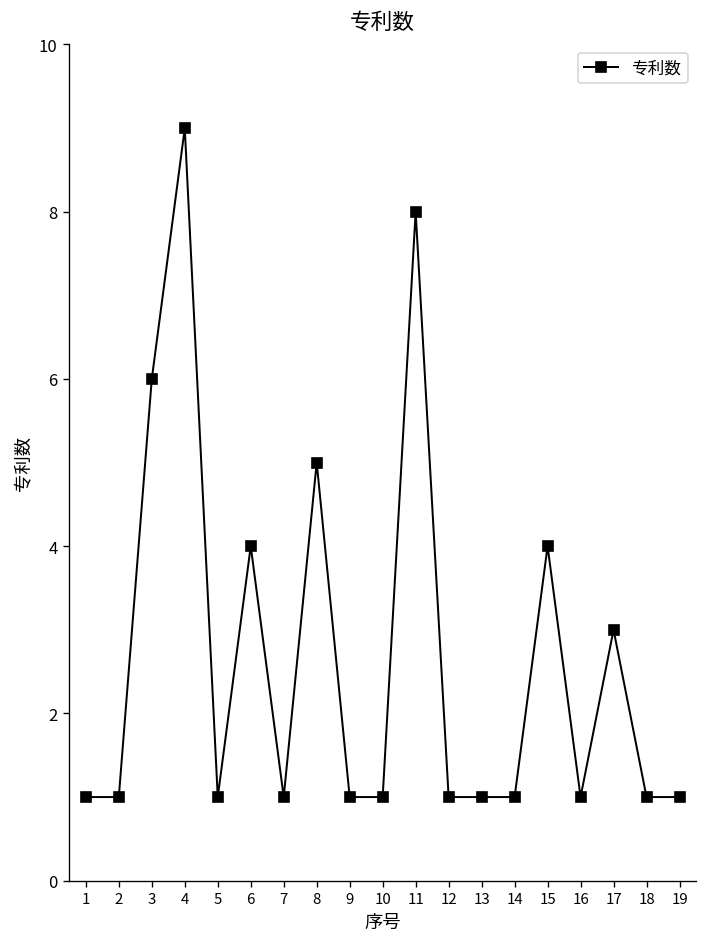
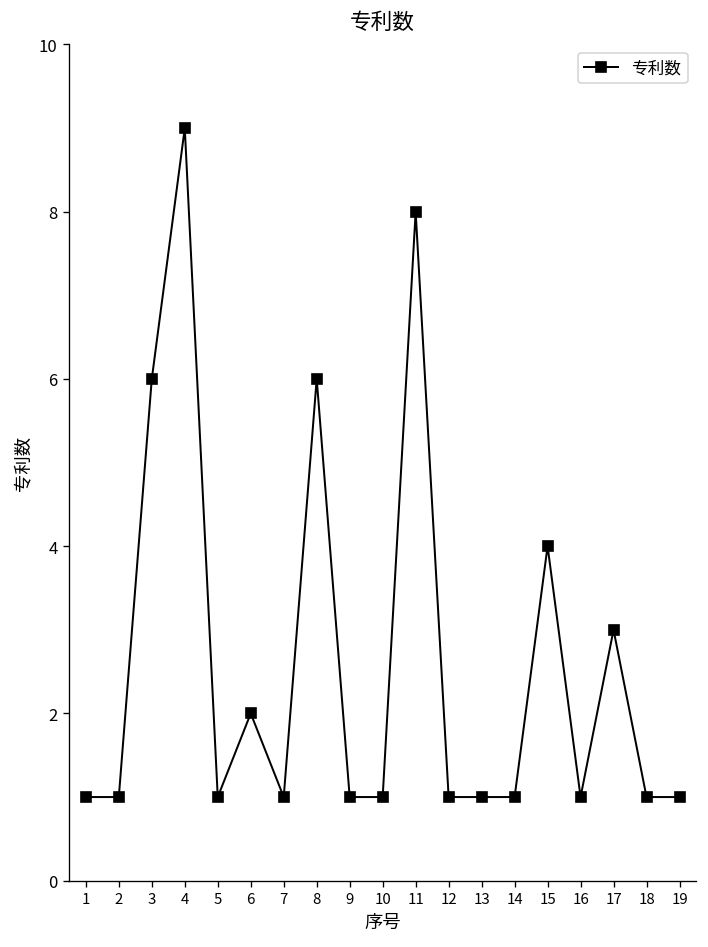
  {
    "1": 1,
    "2": 1,
    "3": 6,
    "4": 9,
    "5": 1,
-   "6": 4,
+   "6": 2,
    "7": 1,
-   "8": 5,
+   "8": 6,
    "9": 1,
    "10": 1,
    "11": 8,
    "12": 1,
    "13": 1,
    "14": 1,
    "15": 4,
    "16": 1,
    "17": 3,
    "18": 1,
    "19": 1
  }
